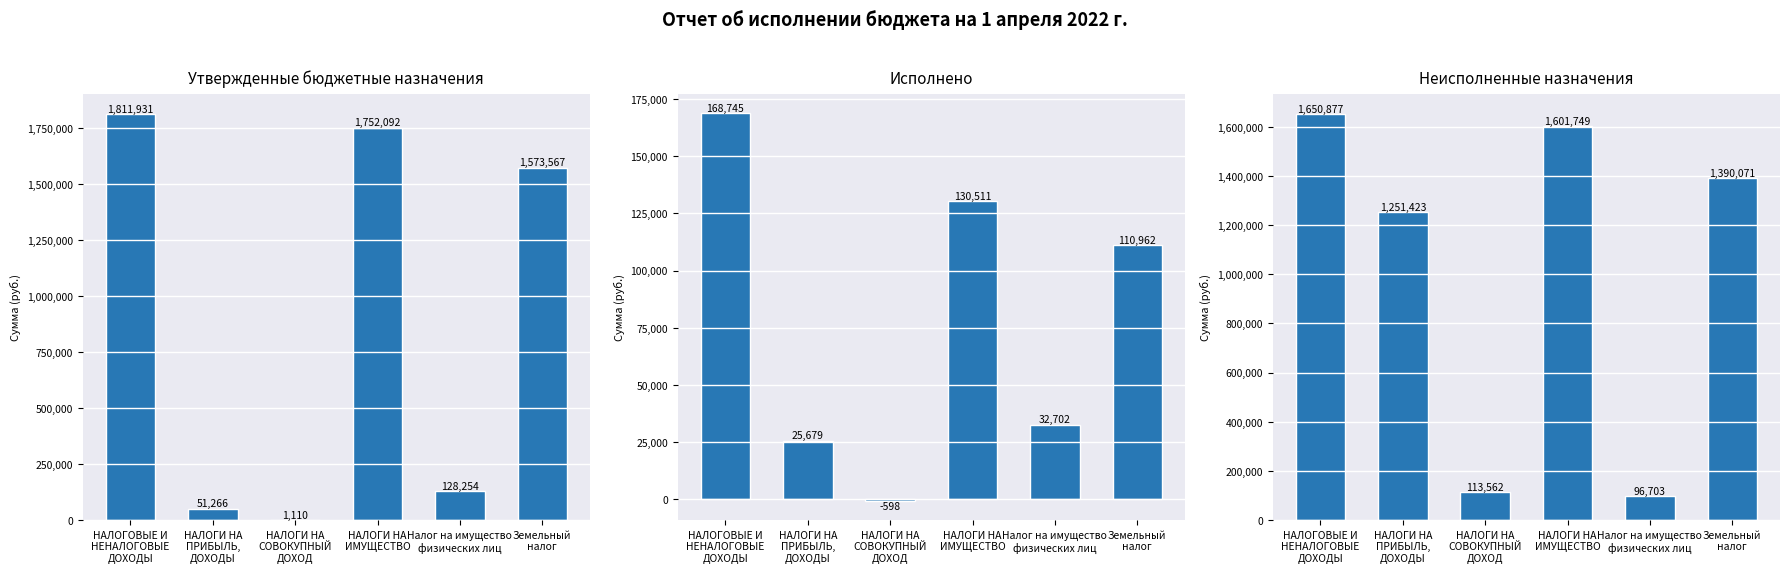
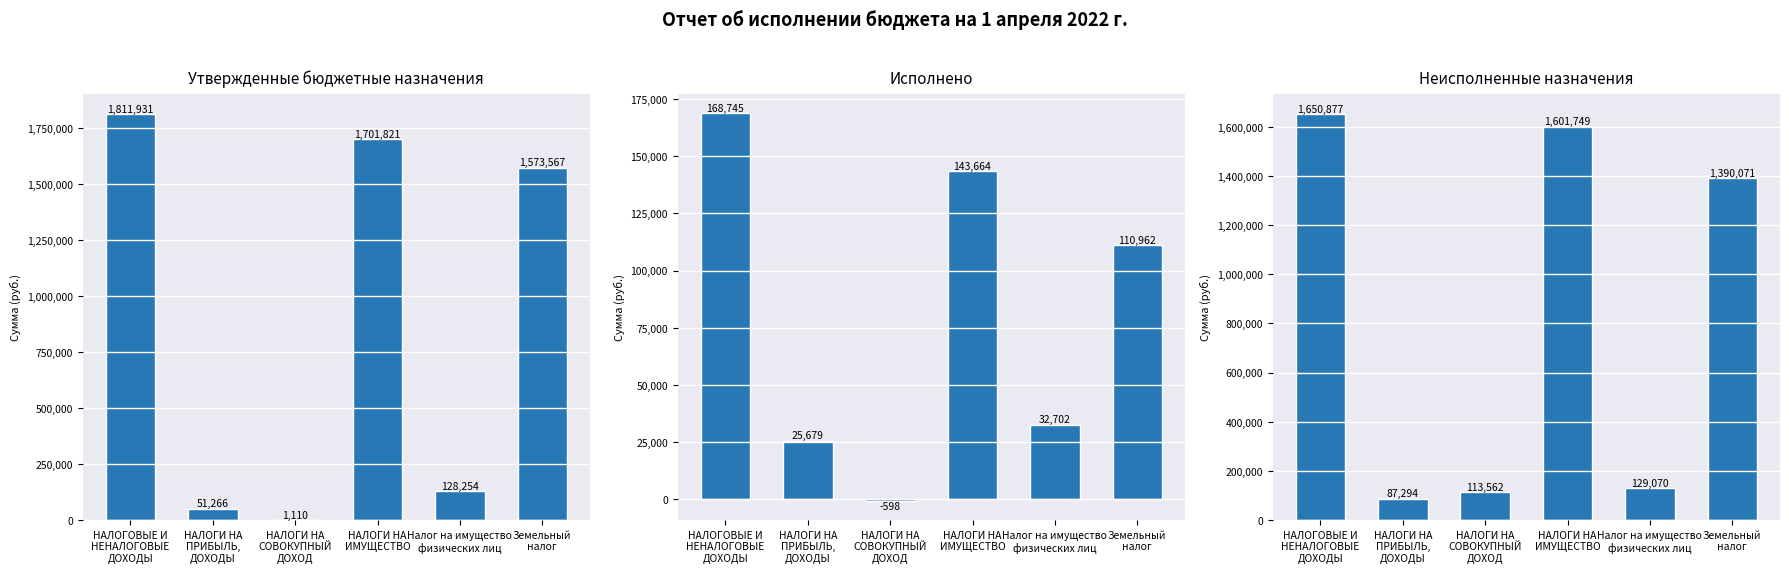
  {
    "Утвержденные бюджетные назначения": {
      "НАЛОГОВЫЕ И НЕНАЛОГОВЫЕ ДОХОДЫ": "1,811,931",
      "НАЛОГИ НА ПРИБЫЛЬ, ДОХОДЫ": "51,266",
      "НАЛОГИ НА СОВОКУПНЫЙ ДОХОД": "1,110",
-     "НАЛОГИ НА ИМУЩЕСТВО": "1,752,092",
+     "НАЛОГИ НА ИМУЩЕСТВО": "1,701,821",
      "Налог на имущество физических лиц": "128,254",
      "Земельный налог": "1,573,567"
    },
    "Исполнено": {
      "НАЛОГОВЫЕ И НЕНАЛОГОВЫЕ ДОХОДЫ": "168,745",
      "НАЛОГИ НА ПРИБЫЛЬ, ДОХОДЫ": "25,679",
      "НАЛОГИ НА СОВОКУПНЫЙ ДОХОД": "-598",
-     "НАЛОГИ НА ИМУЩЕСТВО": "130,511",
+     "НАЛОГИ НА ИМУЩЕСТВО": "143,664",
      "Налог на имущество физических лиц": "32,702",
      "Земельный налог": "110,962"
    },
    "Неисполненные назначения": {
      "НАЛОГОВЫЕ И НЕНАЛОГОВЫЕ ДОХОДЫ": "1,650,877",
-     "НАЛОГИ НА ПРИБЫЛЬ, ДОХОДЫ": "1,251,423",
+     "НАЛОГИ НА ПРИБЫЛЬ, ДОХОДЫ": "87,294",
      "НАЛОГИ НА СОВОКУПНЫЙ ДОХОД": "113,562",
      "НАЛОГИ НА ИМУЩЕСТВО": "1,601,749",
-     "Налог на имущество физических лиц": "96,703",
+     "Налог на имущество физических лиц": "129,070",
      "Земельный налог": "1,390,071"
    }
  }
